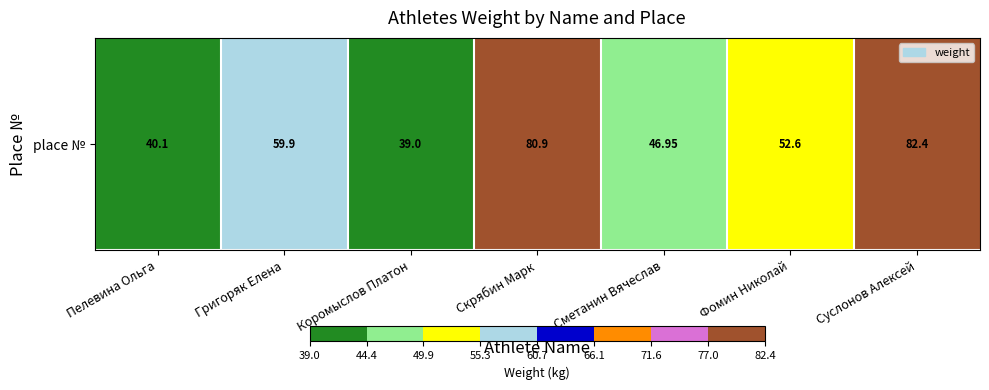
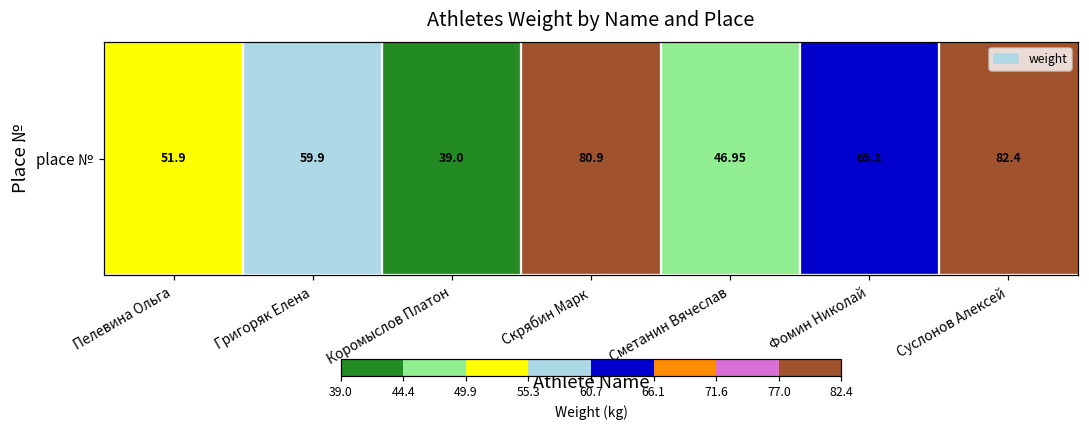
  {
    "place №": {
-     "Пелевина Ольга": 40.1,
+     "Пелевина Ольга": 51.9,
      "Григоряк Елена": 59.9,
      "Коромыслов Платон": 39.0,
      "Скрябин Марк": 80.9,
      "Сметанин Вячеслав": 46.95,
-     "Фомин Николай": 52.6,
+     "Фомин Николай": 65.1,
      "Суслонов Алексей": 82.4
    }
  }
